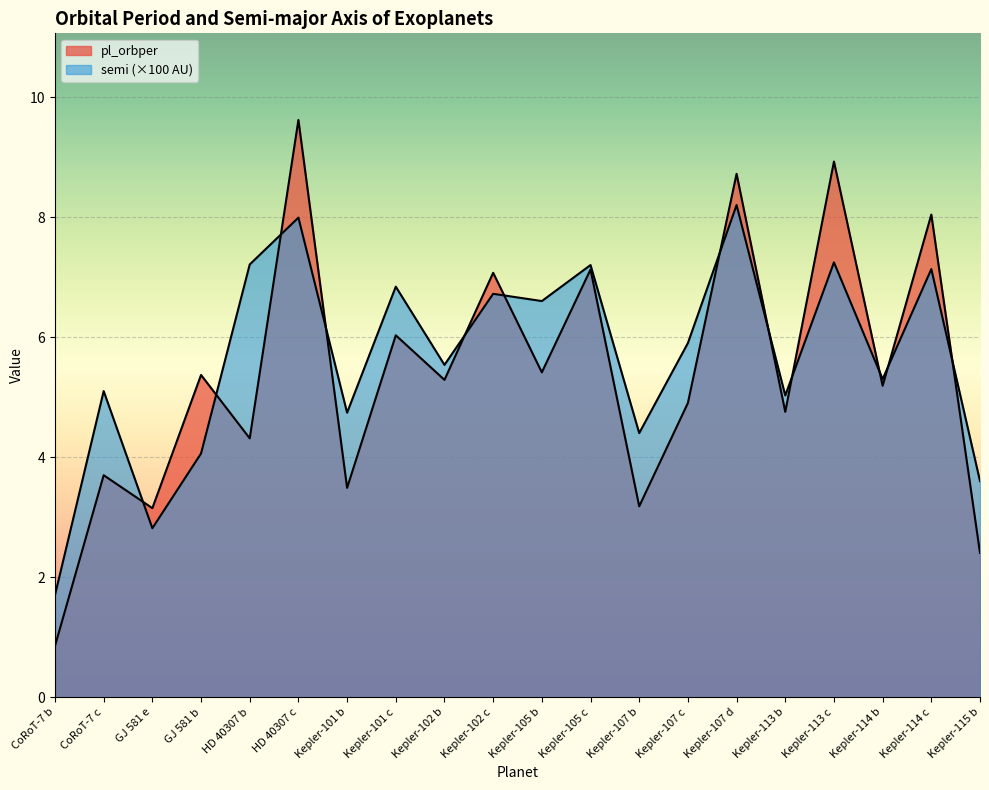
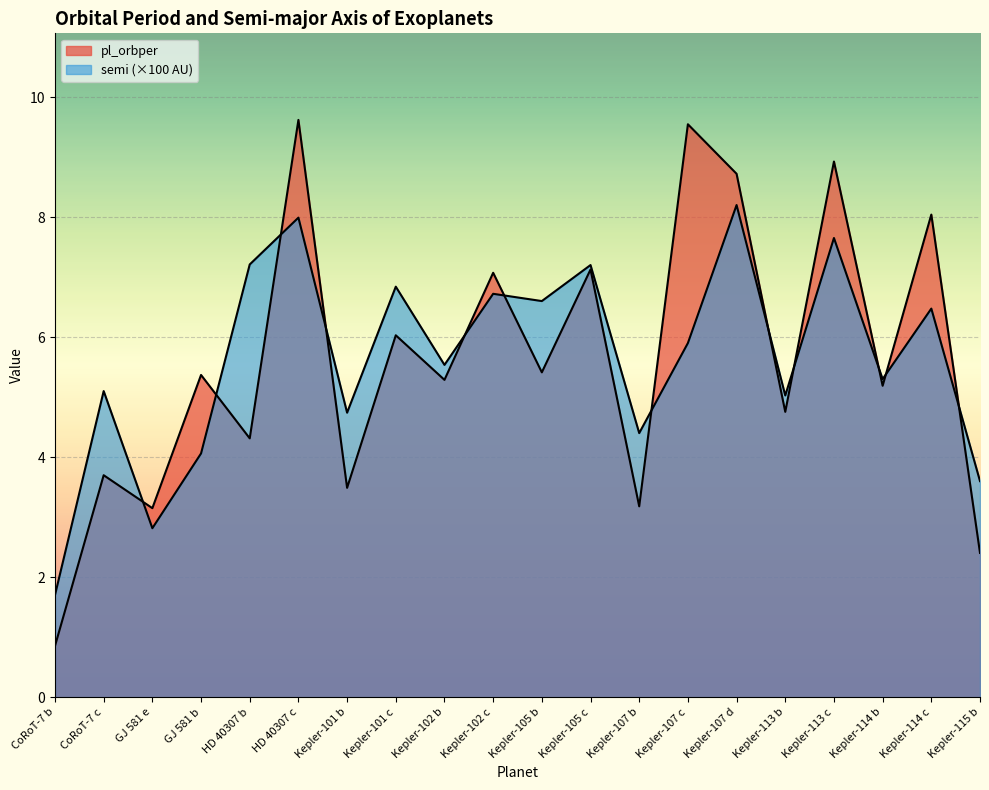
  {
    "pl_orbper": {
      "CoRoT-7 b": 0.9,
      "CoRoT-7 c": 3.7,
      "GJ 581 e": 3.1,
      "GJ 581 b": 5.4,
      "HD 40307 b": 4.3,
      "HD 40307 c": 9.6,
      "Kepler-101 b": 3.5,
      "Kepler-101 c": 6.0,
      "Kepler-102 b": 5.3,
      "Kepler-102 c": 7.1,
      "Kepler-105 b": 5.4,
      "Kepler-105 c": 7.1,
      "Kepler-107 b": 3.2,
-     "Kepler-107 c": 4.9,
+     "Kepler-107 c": 9.5,
      "Kepler-107 d": 8.7,
      "Kepler-113 b": 4.8,
      "Kepler-113 c": 8.9,
      "Kepler-114 b": 5.2,
      "Kepler-114 c": 8.0,
      "Kepler-115 b": 2.4
    },
    "semi (×100 AU)": {
      "CoRoT-7 b": 1.7,
      "CoRoT-7 c": 5.1,
      "GJ 581 e": 2.8,
      "GJ 581 b": 4.1,
      "HD 40307 b": 7.2,
      "HD 40307 c": 8.0,
      "Kepler-101 b": 4.7,
      "Kepler-101 c": 6.8,
      "Kepler-102 b": 5.5,
      "Kepler-102 c": 6.7,
      "Kepler-105 b": 6.6,
      "Kepler-105 c": 7.2,
      "Kepler-107 b": 4.4,
      "Kepler-107 c": 5.9,
      "Kepler-107 d": 8.2,
      "Kepler-113 b": 5.0,
-     "Kepler-113 c": 7.2,
+     "Kepler-113 c": 7.7,
      "Kepler-114 b": 5.3,
-     "Kepler-114 c": 7.1,
+     "Kepler-114 c": 6.5,
      "Kepler-115 b": 3.6
    }
  }
